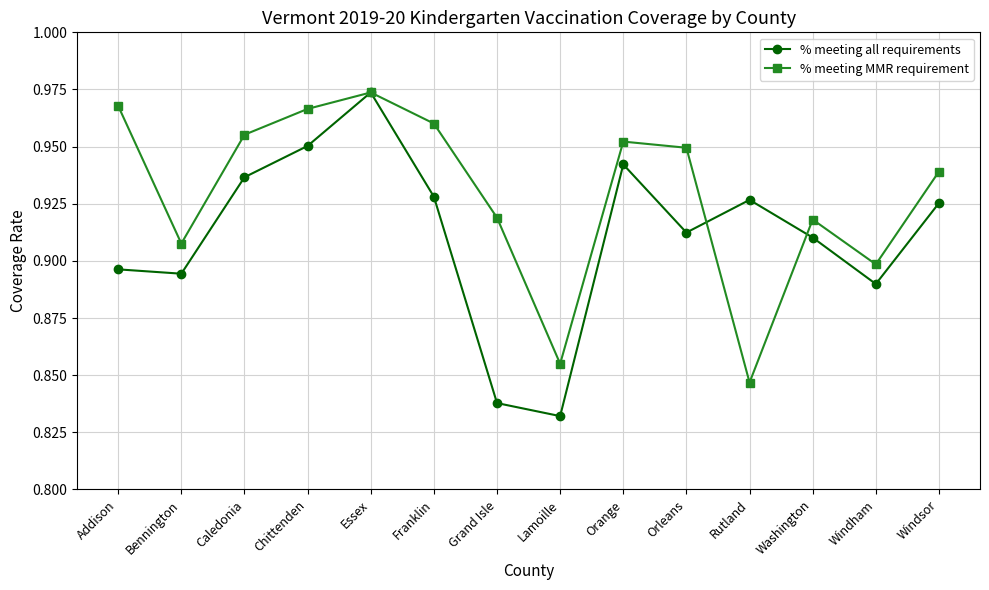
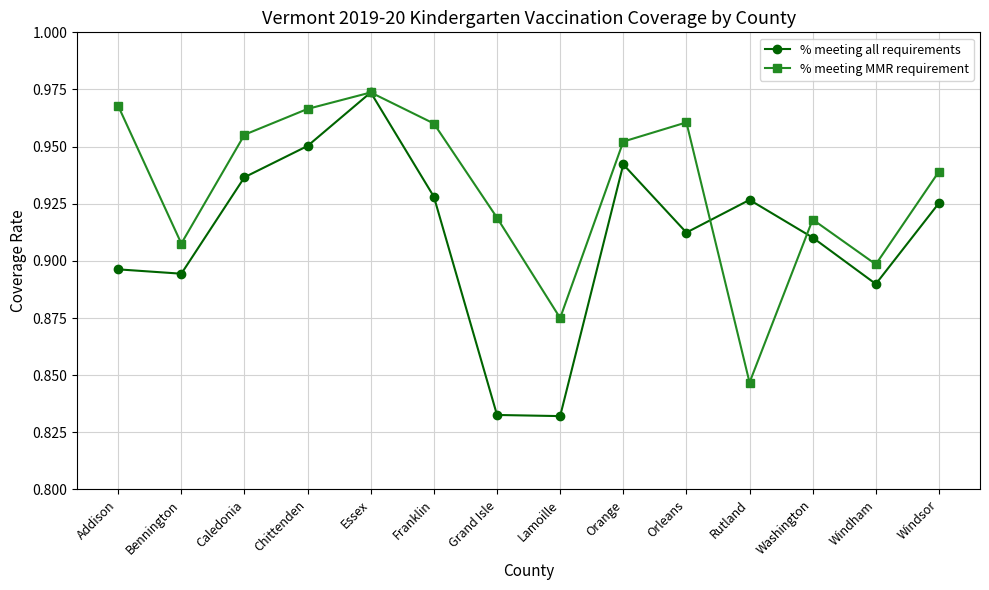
  {
    "% meeting all requirements": {
      "Addison": 0.896,
      "Bennington": 0.894,
      "Caledonia": 0.937,
      "Chittenden": 0.950,
      "Franklin": 0.928,
-     "Grand Isle": 0.838,
+     "Grand Isle": 0.833,
      "Lamoille": 0.832,
      "Orange": 0.942,
      "Orleans": 0.912,
      "Rutland": 0.927,
      "Washington": 0.910,
      "Windham": 0.890,
      "Windsor": 0.925
    },
    "% meeting MMR requirement": {
      "Addison": 0.968,
      "Bennington": 0.908,
      "Caledonia": 0.955,
      "Chittenden": 0.967,
      "Franklin": 0.960,
      "Grand Isle": 0.919,
-     "Lamoille": 0.855,
+     "Lamoille": 0.875,
      "Orange": 0.952,
-     "Orleans": 0.950,
+     "Orleans": 0.961,
      "Rutland": 0.847,
      "Washington": 0.918,
      "Windham": 0.899,
      "Windsor": 0.939
    }
  }
